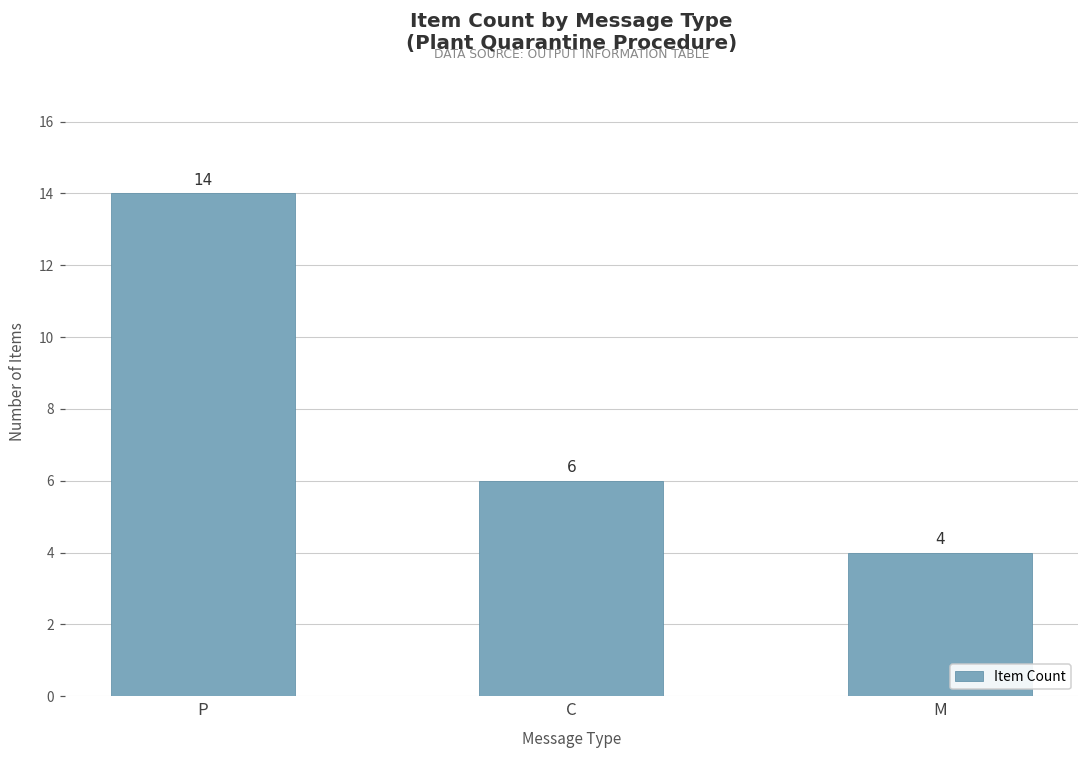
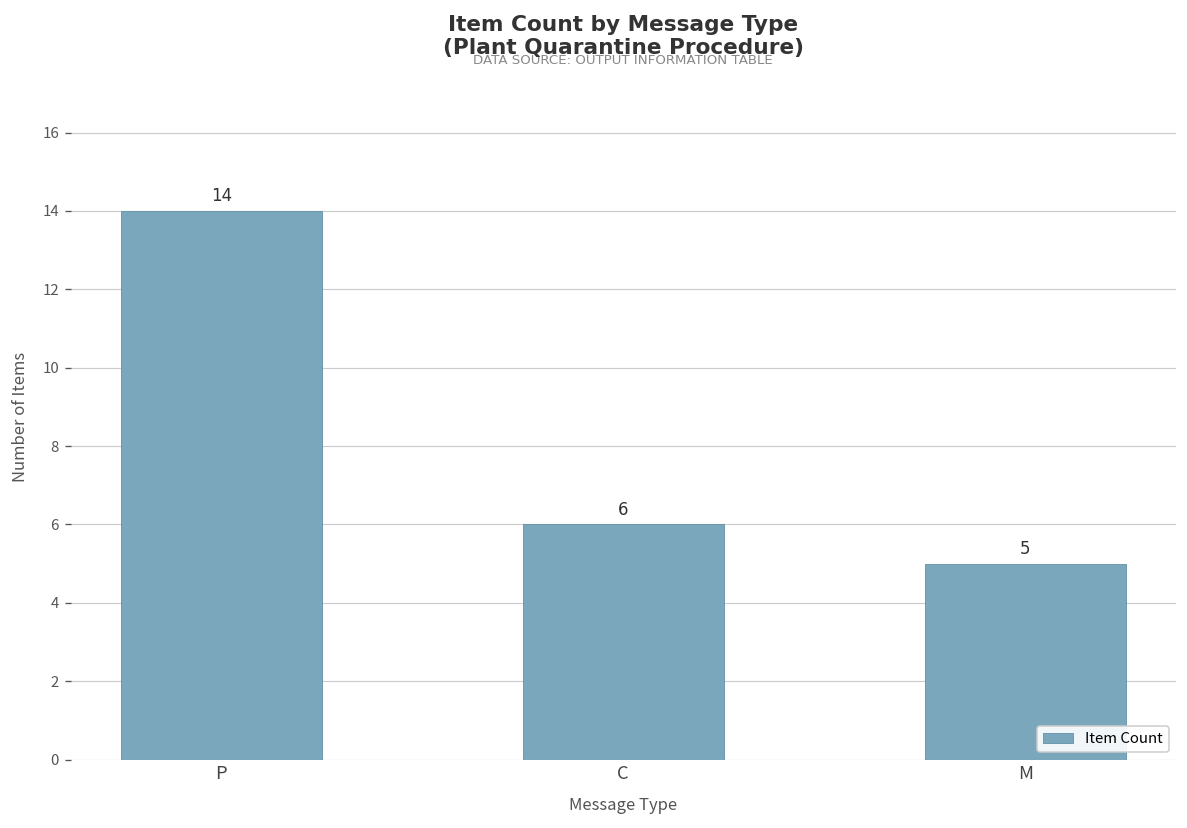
  {
    "P": 14,
    "C": 6,
-   "M": 4
+   "M": 5
  }
